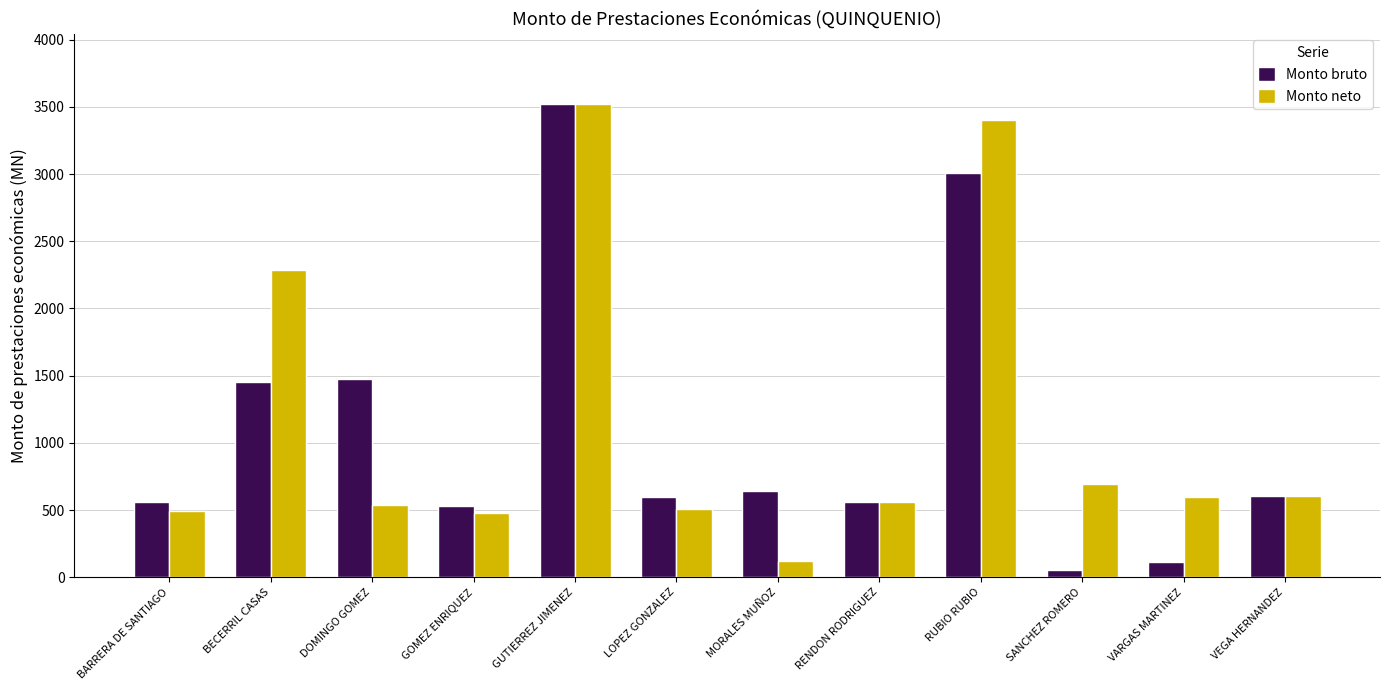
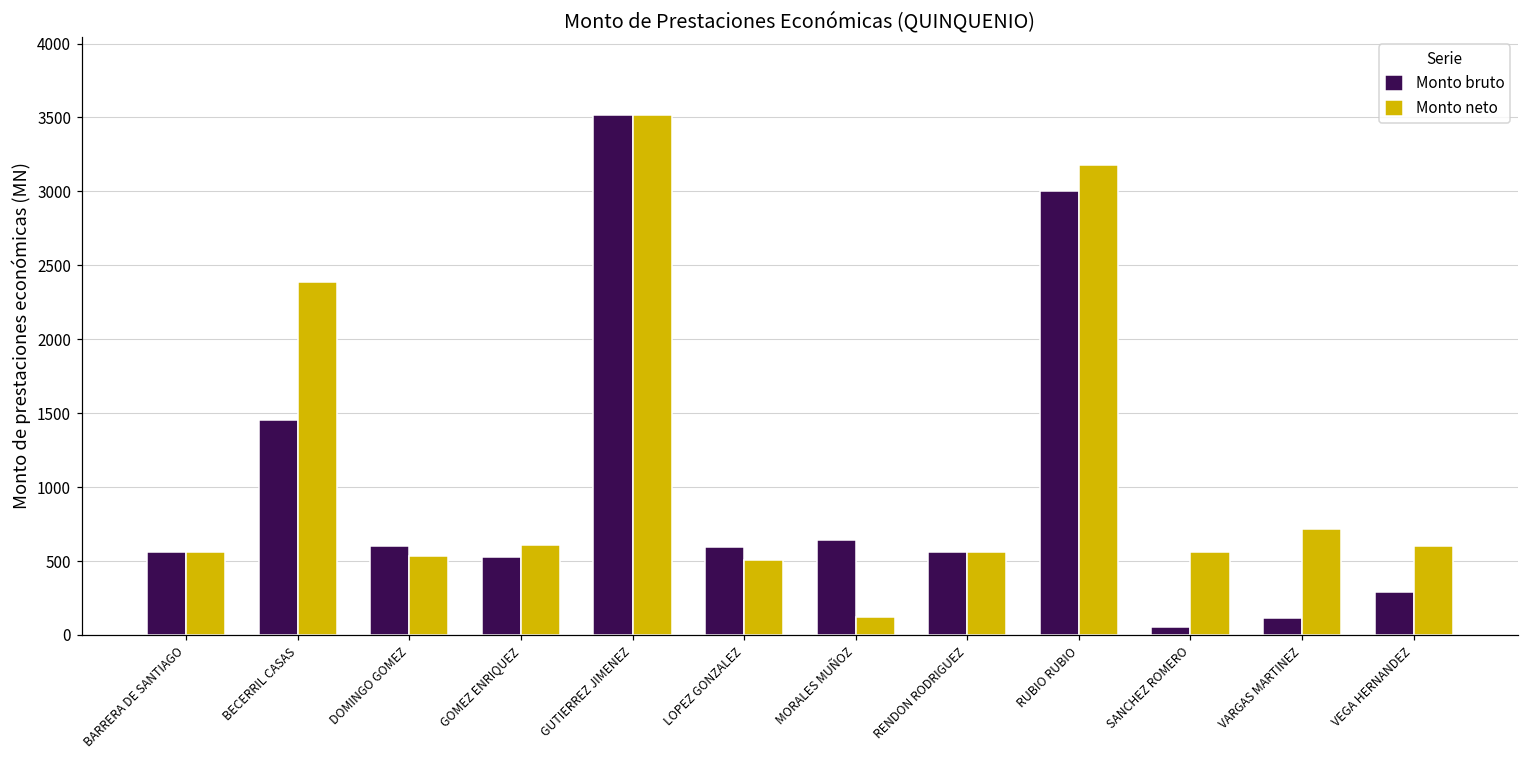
  {
    "Monto bruto": {
      "BARRERA DE SANTIAGO": 560,
      "BECERRIL CASAS": 1450,
-     "DOMINGO GOMEZ": 1480,
+     "DOMINGO GOMEZ": 600,
      "GOMEZ ENRIQUEZ": 530,
      "GUTIERREZ JIMENEZ": 3520,
      "LOPEZ GONZALEZ": 600,
      "MORALES MUÑOZ": 640,
      "RENDON RODRIGUEZ": 560,
      "RUBIO RUBIO": 3000,
      "SANCHEZ ROMERO": 50,
      "VARGAS MARTINEZ": 110,
-     "VEGA HERNANDEZ": 600
+     "VEGA HERNANDEZ": 290
    },
    "Monto neto": {
-     "BARRERA DE SANTIAGO": 490,
-     "BECERRIL CASAS": 2280,
+     "BARRERA DE SANTIAGO": 560,
+     "BECERRIL CASAS": 2390,
      "DOMINGO GOMEZ": 530,
-     "GOMEZ ENRIQUEZ": 480,
+     "GOMEZ ENRIQUEZ": 610,
      "GUTIERREZ JIMENEZ": 3520,
      "LOPEZ GONZALEZ": 510,
      "MORALES MUÑOZ": 120,
      "RENDON RODRIGUEZ": 560,
-     "RUBIO RUBIO": 3400,
-     "SANCHEZ ROMERO": 700,
-     "VARGAS MARTINEZ": 600,
+     "RUBIO RUBIO": 3180,
+     "SANCHEZ ROMERO": 560,
+     "VARGAS MARTINEZ": 710,
      "VEGA HERNANDEZ": 600
    }
  }
